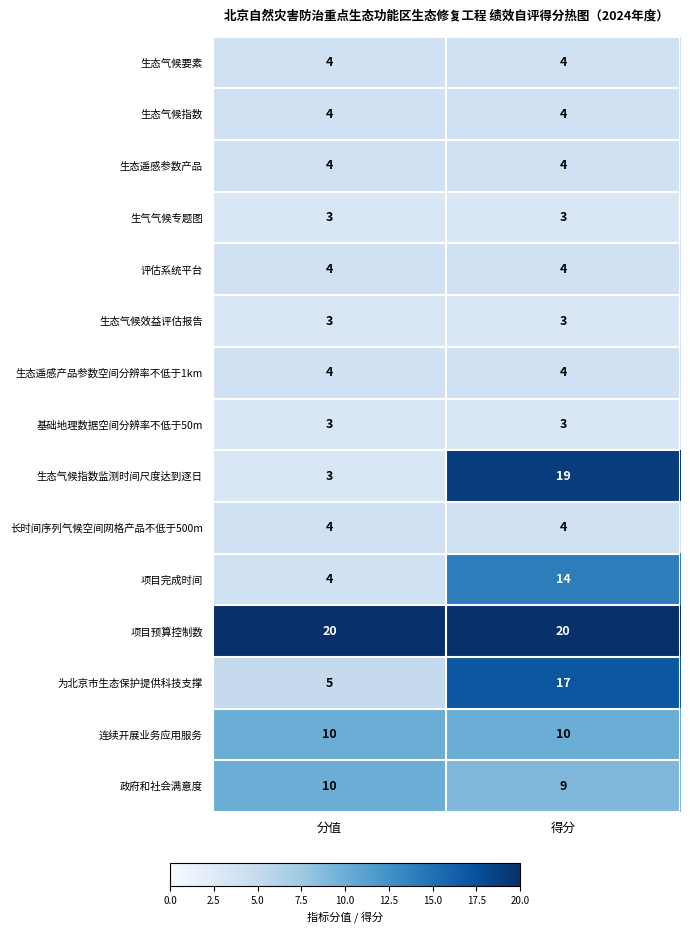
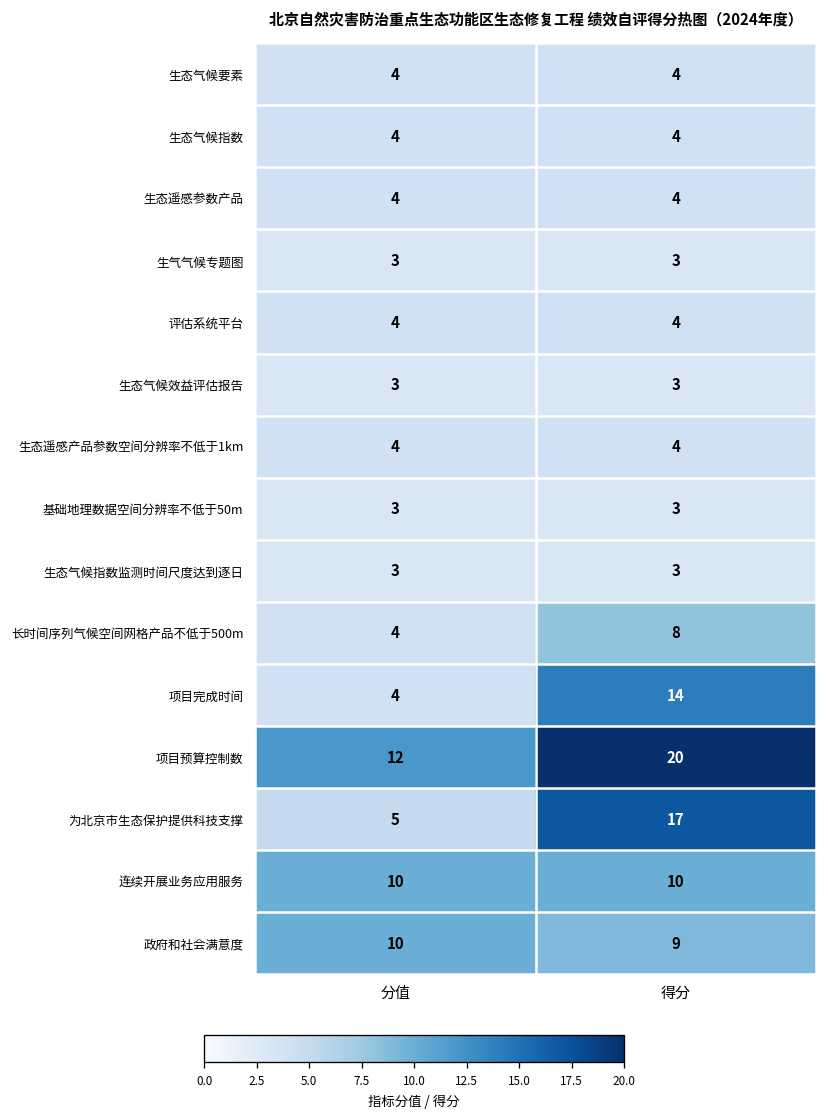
  {
    "生态气候要素": {
      "分值": 4,
      "得分": 4
    },
    "生态气候指数": {
      "分值": 4,
      "得分": 4
    },
    "生态遥感参数产品": {
      "分值": 4,
      "得分": 4
    },
    "生气气候专题图": {
      "分值": 3,
      "得分": 3
    },
    "评估系统平台": {
      "分值": 4,
      "得分": 4
    },
    "生态气候效益评估报告": {
      "分值": 3,
      "得分": 3
    },
    "生态遥感产品参数空间分辨率不低于1km": {
      "分值": 4,
      "得分": 4
    },
    "基础地理数据空间分辨率不低于50m": {
      "分值": 3,
      "得分": 3
    },
    "生态气候指数监测时间尺度达到逐日": {
      "分值": 3,
-     "得分": 19
+     "得分": 3
    },
    "长时间序列气候空间网格产品不低于500m": {
      "分值": 4,
-     "得分": 4
+     "得分": 8
    },
    "项目完成时间": {
      "分值": 4,
      "得分": 14
    },
    "项目预算控制数": {
-     "分值": 20,
+     "分值": 12,
      "得分": 20
    },
    "为北京市生态保护提供科技支撑": {
      "分值": 5,
      "得分": 17
    },
    "连续开展业务应用服务": {
      "分值": 10,
      "得分": 10
    },
    "政府和社会满意度": {
      "分值": 10,
      "得分": 9
    }
  }
